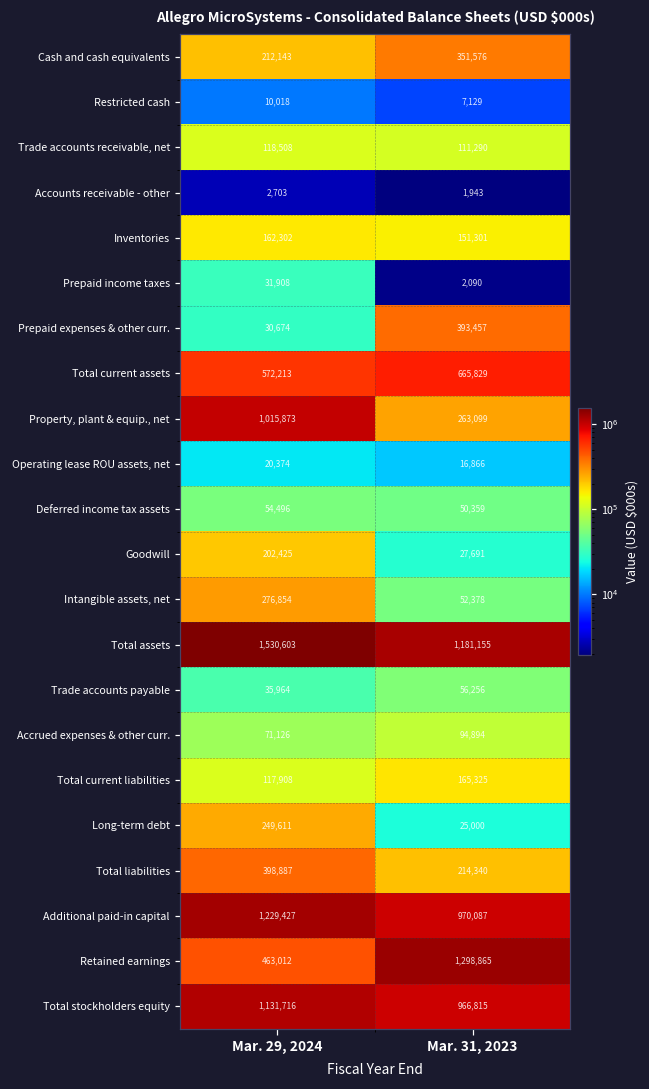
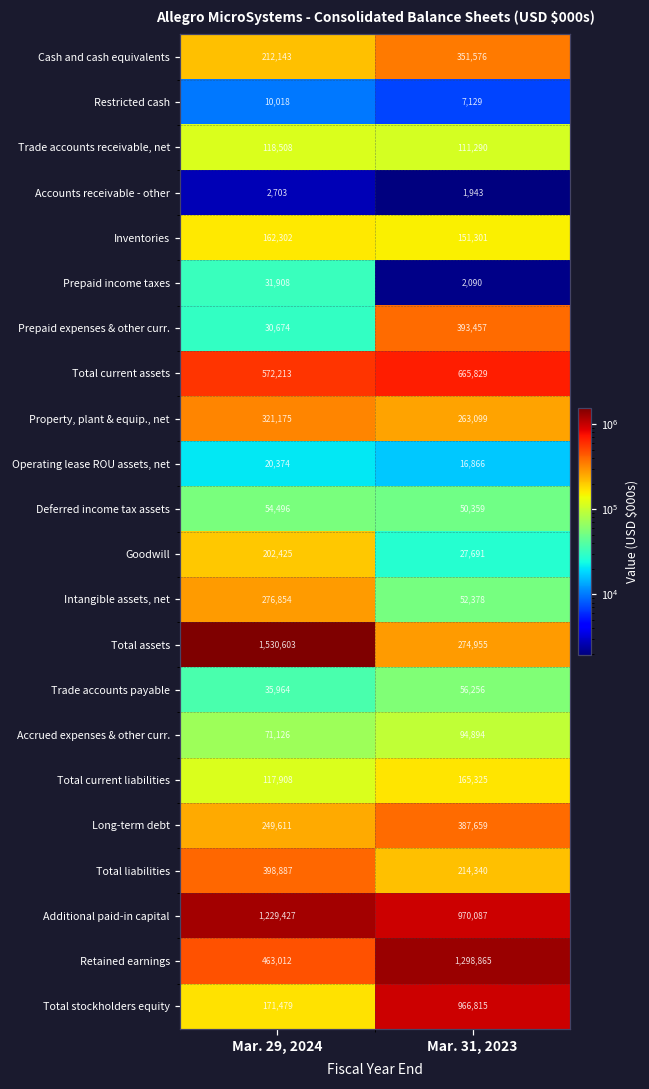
  {
    "Cash and cash equivalents": {
      "Mar. 29, 2024": "212,143",
      "Mar. 31, 2023": "351,576"
    },
    "Restricted cash": {
      "Mar. 29, 2024": "10,018",
      "Mar. 31, 2023": "7,129"
    },
    "Trade accounts receivable, net": {
      "Mar. 29, 2024": "118,508",
      "Mar. 31, 2023": "111,290"
    },
    "Accounts receivable - other": {
      "Mar. 29, 2024": "2,703",
      "Mar. 31, 2023": "1,943"
    },
    "Inventories": {
      "Mar. 29, 2024": "162,302",
      "Mar. 31, 2023": "151,301"
    },
    "Prepaid income taxes": {
      "Mar. 29, 2024": "31,908",
      "Mar. 31, 2023": "2,090"
    },
    "Prepaid expenses & other curr.": {
      "Mar. 29, 2024": "30,674",
      "Mar. 31, 2023": "393,457"
    },
    "Total current assets": {
      "Mar. 29, 2024": "572,213",
      "Mar. 31, 2023": "665,829"
    },
    "Property, plant & equip., net": {
-     "Mar. 29, 2024": "1,015,873",
+     "Mar. 29, 2024": "321,175",
      "Mar. 31, 2023": "263,099"
    },
    "Operating lease ROU assets, net": {
      "Mar. 29, 2024": "20,374",
      "Mar. 31, 2023": "16,866"
    },
    "Deferred income tax assets": {
      "Mar. 29, 2024": "54,496",
      "Mar. 31, 2023": "50,359"
    },
    "Goodwill": {
      "Mar. 29, 2024": "202,425",
      "Mar. 31, 2023": "27,691"
    },
    "Intangible assets, net": {
      "Mar. 29, 2024": "276,854",
      "Mar. 31, 2023": "52,378"
    },
    "Total assets": {
      "Mar. 29, 2024": "1,530,603",
-     "Mar. 31, 2023": "1,181,155"
+     "Mar. 31, 2023": "274,955"
    },
    "Trade accounts payable": {
      "Mar. 29, 2024": "35,964",
      "Mar. 31, 2023": "56,256"
    },
    "Accrued expenses & other curr.": {
      "Mar. 29, 2024": "71,126",
      "Mar. 31, 2023": "94,894"
    },
    "Total current liabilities": {
      "Mar. 29, 2024": "117,908",
      "Mar. 31, 2023": "165,325"
    },
    "Long-term debt": {
      "Mar. 29, 2024": "249,611",
-     "Mar. 31, 2023": "25,000"
+     "Mar. 31, 2023": "387,659"
    },
    "Total liabilities": {
      "Mar. 29, 2024": "398,887",
      "Mar. 31, 2023": "214,340"
    },
    "Additional paid-in capital": {
      "Mar. 29, 2024": "1,229,427",
      "Mar. 31, 2023": "970,087"
    },
    "Retained earnings": {
      "Mar. 29, 2024": "463,012",
      "Mar. 31, 2023": "1,298,865"
    },
    "Total stockholders equity": {
-     "Mar. 29, 2024": "1,131,716",
+     "Mar. 29, 2024": "171,479",
      "Mar. 31, 2023": "966,815"
    }
  }
